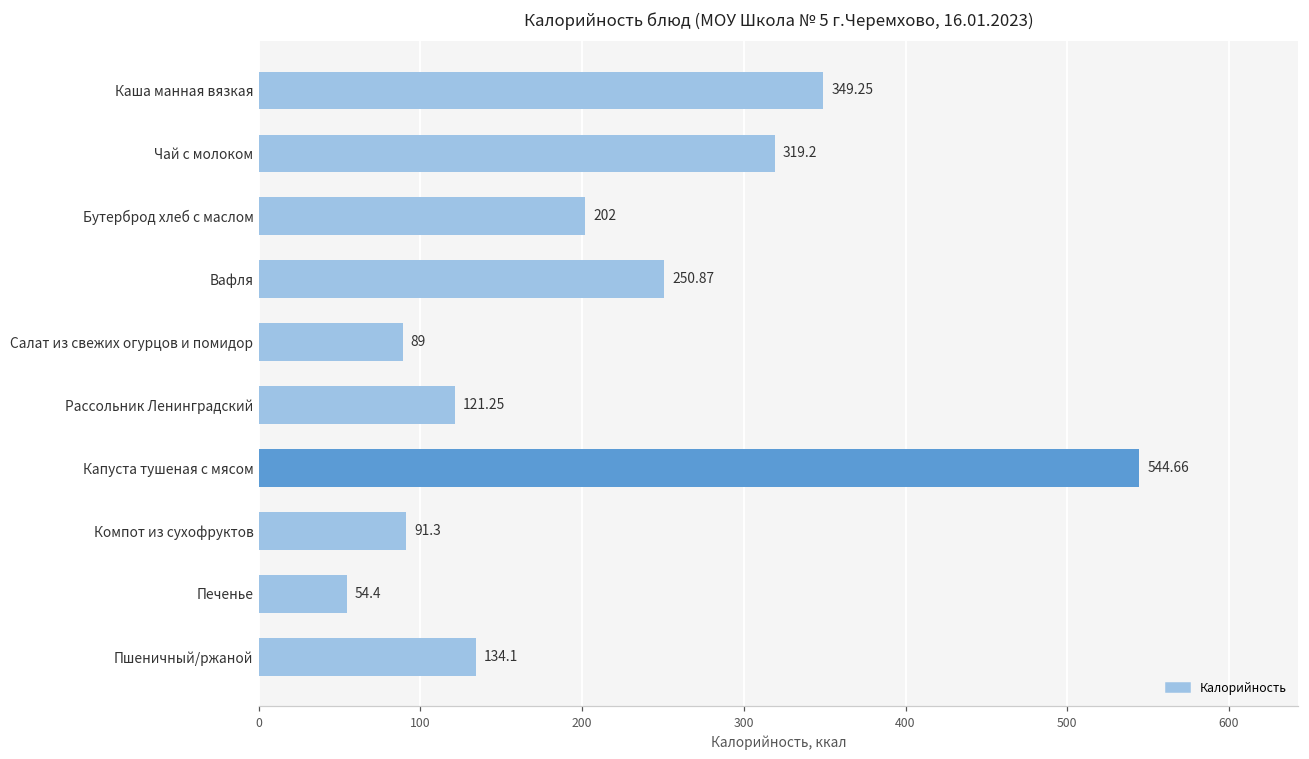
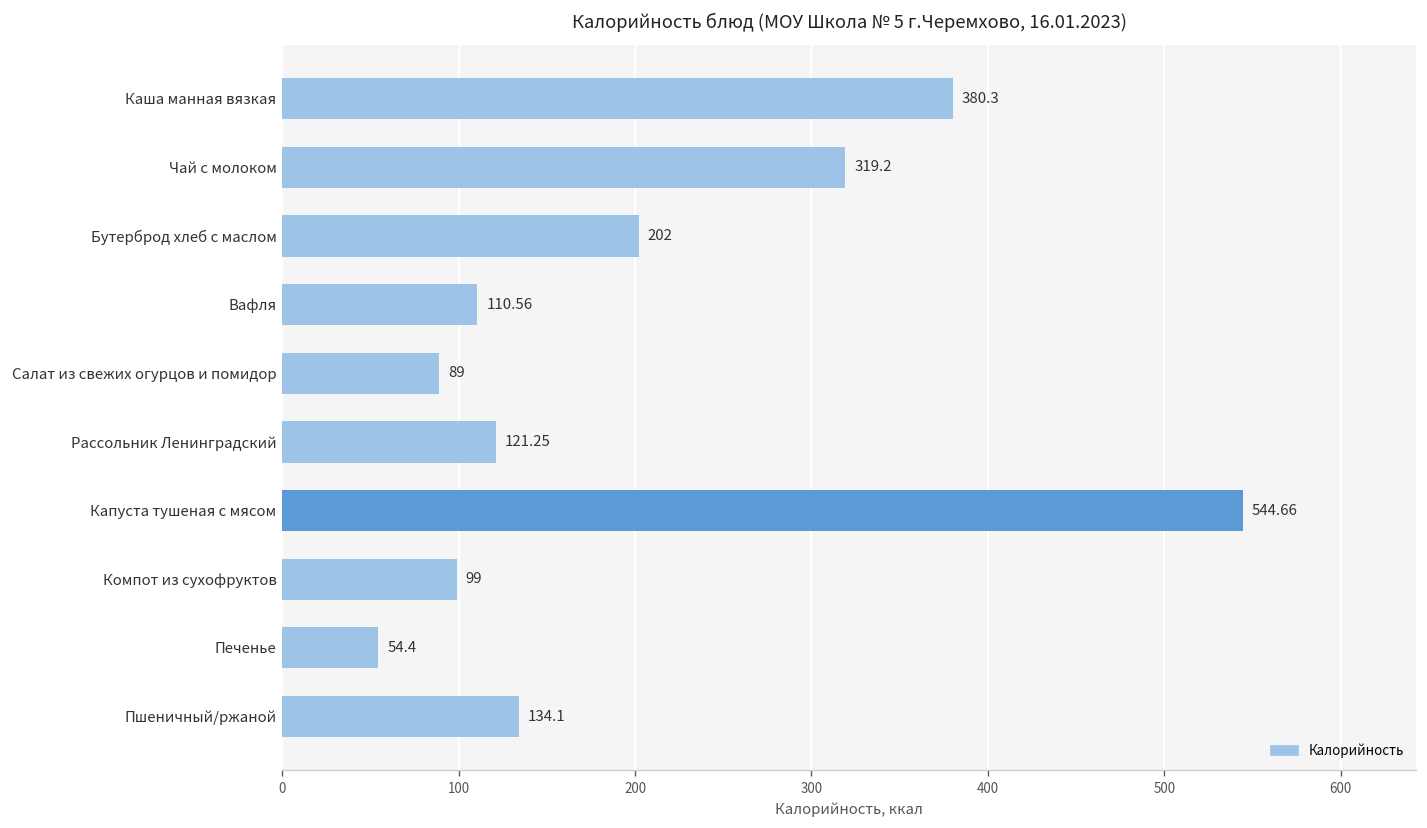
  {
-   "Каша манная вязкая": 349.25,
+   "Каша манная вязкая": 380.3,
    "Чай с молоком": 319.2,
    "Бутерброд хлеб с маслом": 202,
-   "Вафля": 250.87,
+   "Вафля": 110.56,
    "Салат из свежих огурцов и помидор": 89,
    "Рассольник Ленинградский": 121.25,
    "Капуста тушеная с мясом": 544.66,
-   "Компот из сухофруктов": 91.3,
+   "Компот из сухофруктов": 99,
    "Печенье": 54.4,
    "Пшеничный/ржаной": 134.1
  }
